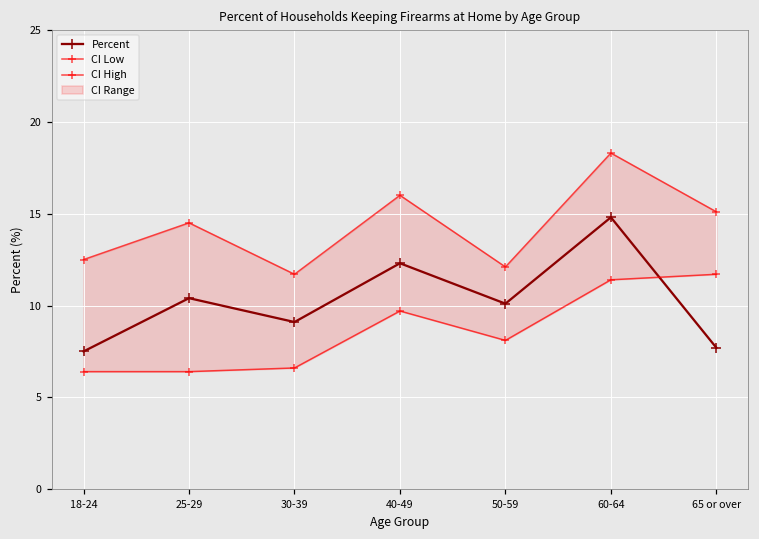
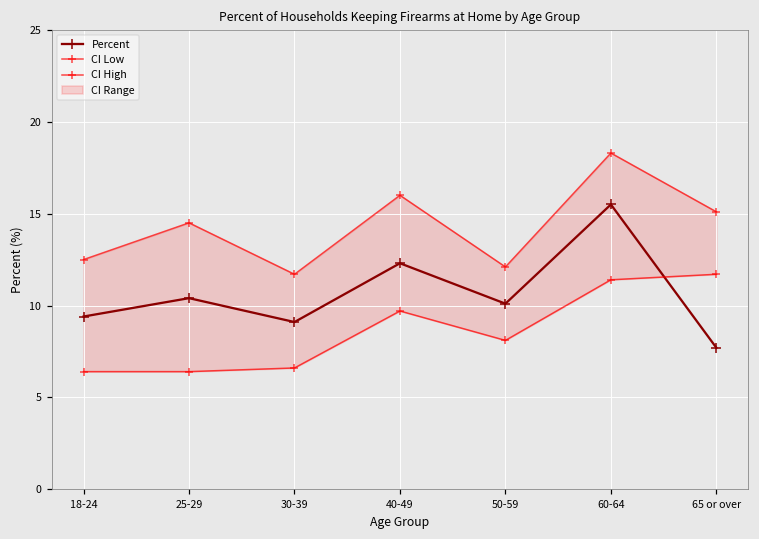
  {
    "Percent": {
-     "18-24": 7.5,
+     "18-24": 9.4,
      "25-29": 10.4,
      "30-39": 9.1,
      "40-49": 12.3,
      "50-59": 10.1,
-     "60-64": 14.8,
+     "60-64": 15.5,
      "65 or over": 7.7
    }
  }
